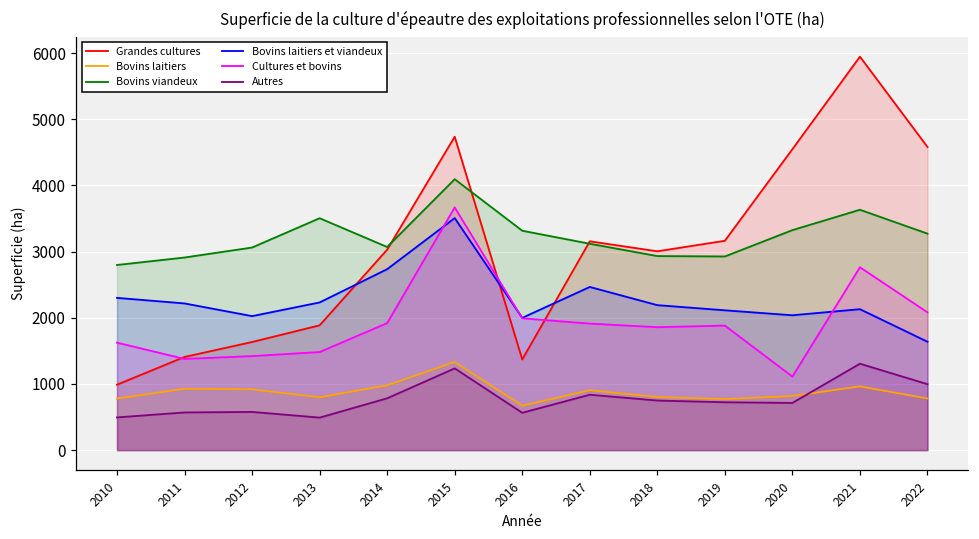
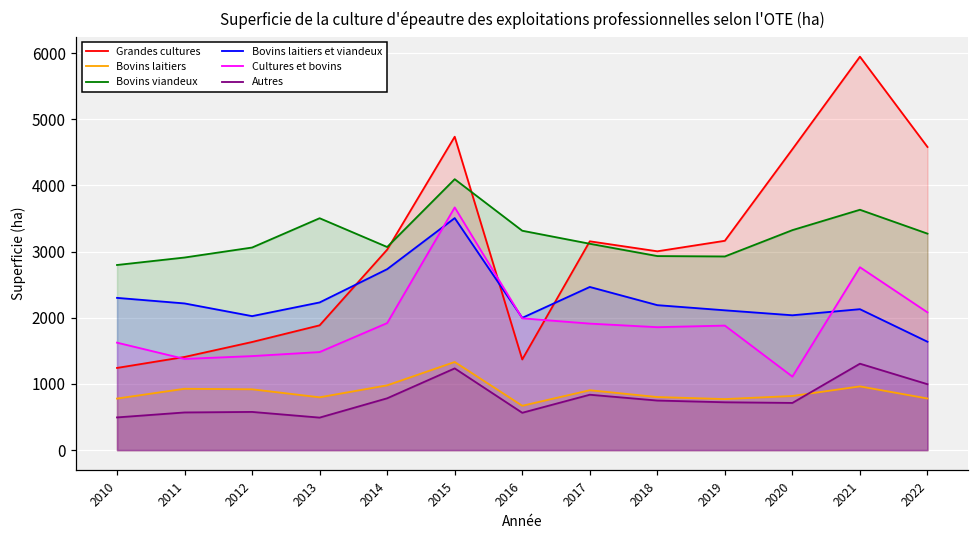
  {
    "Grandes cultures": {
-     "2010": 1000,
+     "2010": 1200,
      "2012": 1600,
      "2013": 1900,
      "2015": 4700,
      "2016": 1400,
      "2018": 3000,
      "2019": 3200,
      "2020": 4500,
      "2021": 5900,
      "2022": 4600
    },
    "Bovins laitiers": {
      "2010": 800,
      "2011": 900,
      "2012": 900,
      "2013": 800,
      "2014": 1000,
      "2015": 1300,
      "2016": 700,
      "2017": 900,
      "2018": 800,
      "2019": 800,
      "2020": 800,
      "2021": 1000,
      "2022": 800
    },
    "Bovins viandeux": {
      "2010": 2800,
      "2011": 2900,
      "2012": 3100,
      "2013": 3500,
      "2015": 4100,
      "2016": 3300,
      "2018": 2900,
      "2019": 2900,
      "2020": 3300,
      "2021": 3600,
      "2022": 3300
    },
    "Bovins laitiers et viandeux": {
      "2010": 2300,
      "2011": 2200,
      "2012": 2000,
      "2013": 2200,
      "2014": 2700,
      "2015": 3500,
      "2017": 2500,
      "2018": 2200,
      "2019": 2100,
      "2020": 2000,
      "2021": 2100,
      "2022": 1600
    },
    "Cultures et bovins": {
      "2010": 1600,
      "2012": 1400,
      "2013": 1500,
      "2014": 1900,
      "2015": 3700,
      "2017": 1900,
      "2018": 1900,
      "2019": 1900,
      "2020": 1100,
      "2021": 2800,
      "2022": 2100
    },
    "Autres": {
      "2010": 500,
      "2011": 600,
      "2012": 600,
      "2013": 500,
      "2014": 800,
      "2015": 1200,
      "2016": 600,
      "2017": 800,
      "2018": 700,
      "2019": 700,
      "2020": 700,
      "2021": 1300,
      "2022": 1000
    }
  }
